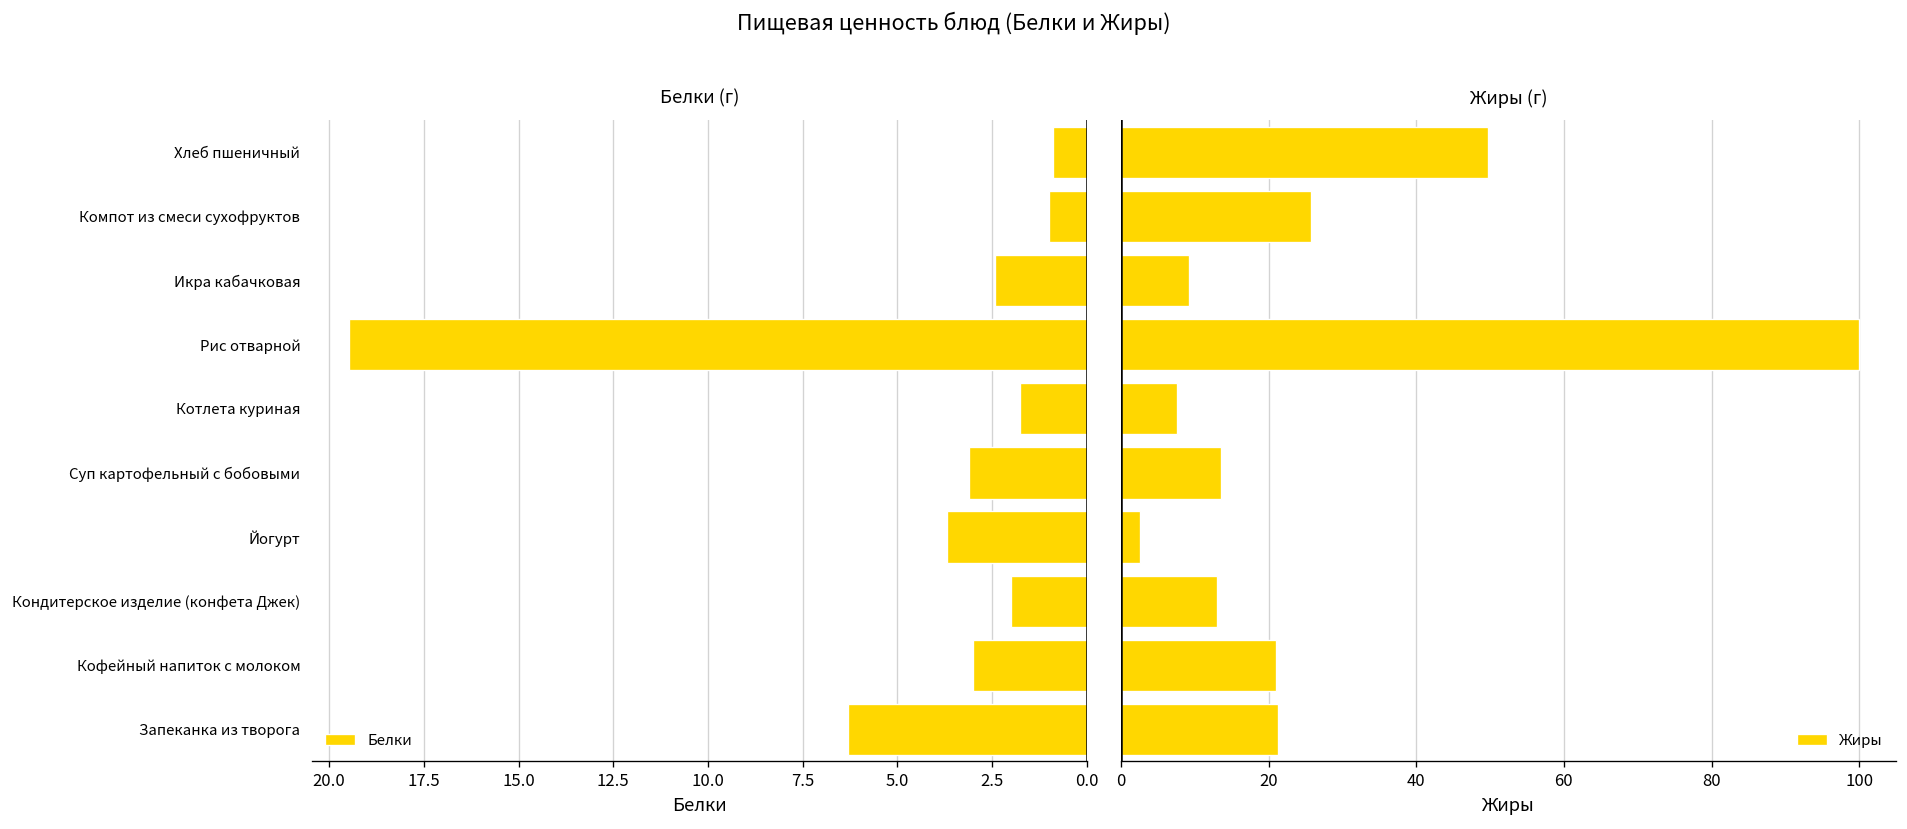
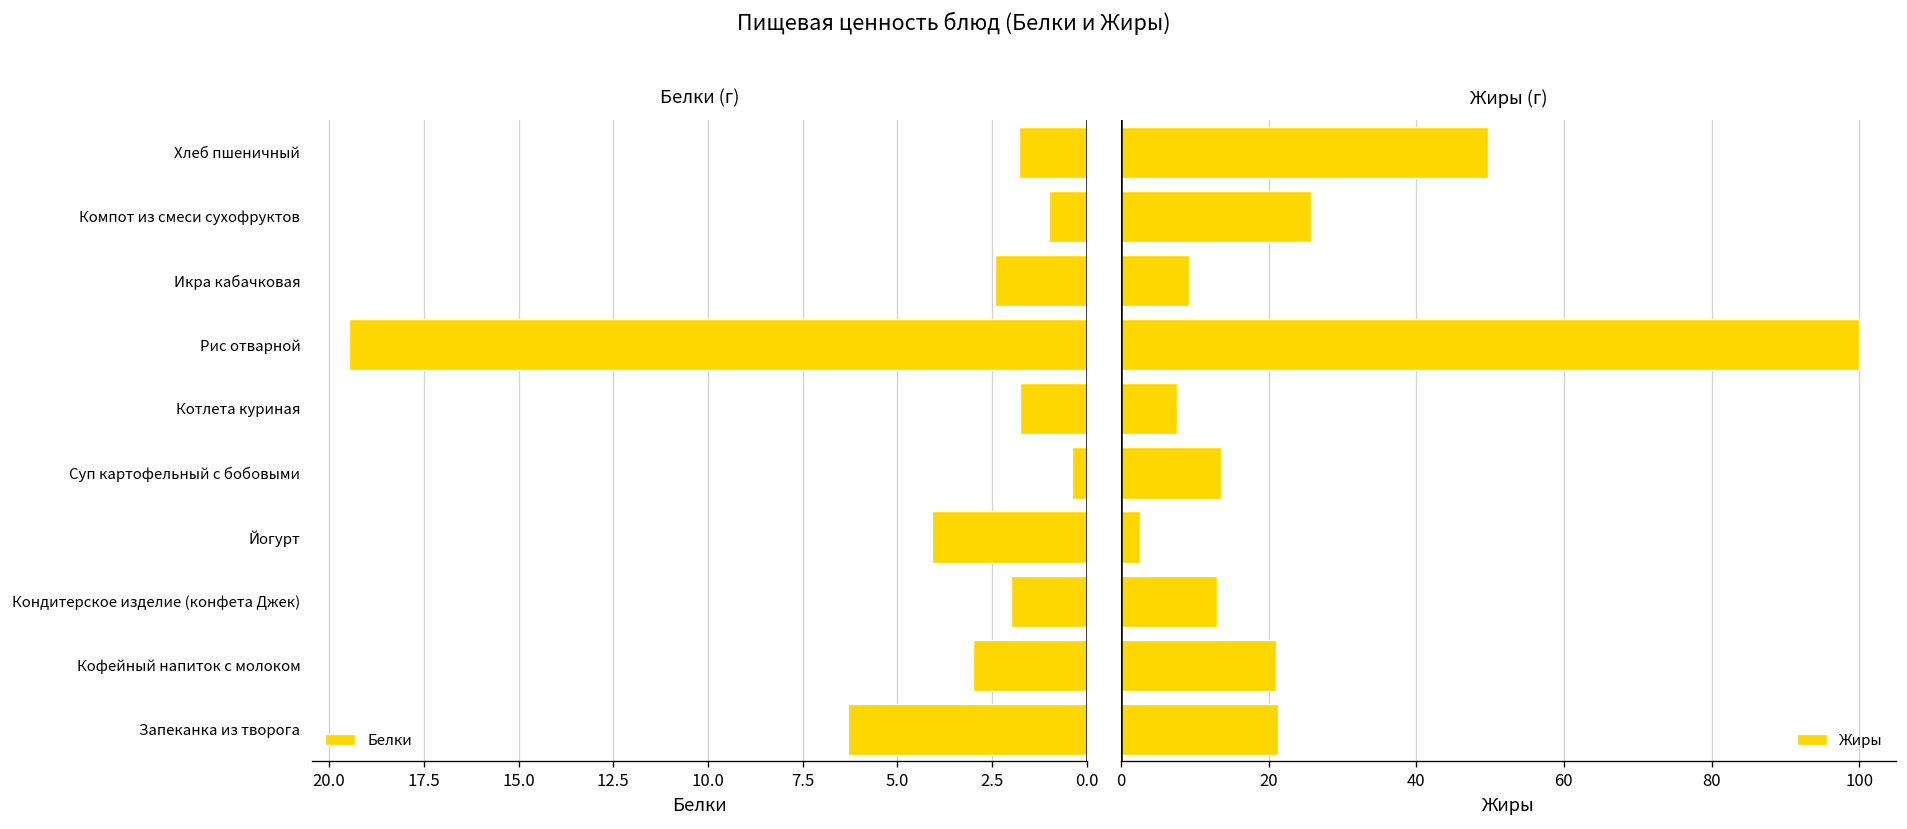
  {
    "Белки (г)": {
-     "Хлеб пшеничный": 0.9,
+     "Хлеб пшеничный": 1.8,
      "Компот из смеси сухофруктов": 1.0,
      "Икра кабачковая": 2.4,
      "Рис отварной": 19.5,
      "Котлета куриная": 1.8,
-     "Суп картофельный с бобовыми": 3.1,
-     "Йогурт": 3.7,
+     "Суп картофельный с бобовыми": 0.4,
+     "Йогурт": 4.1,
      "Кондитерское изделие (конфета Джек)": 2.0,
      "Кофейный напиток с молоком": 3.0,
      "Запеканка из творога": 6.3
    }
  }
